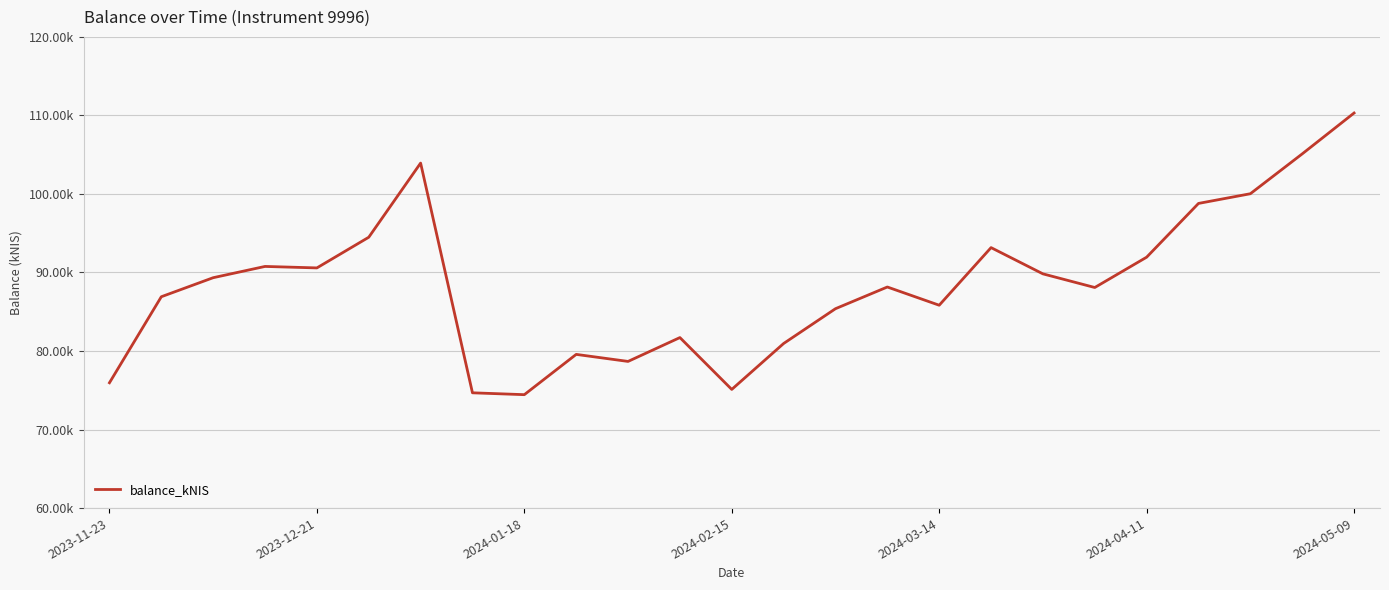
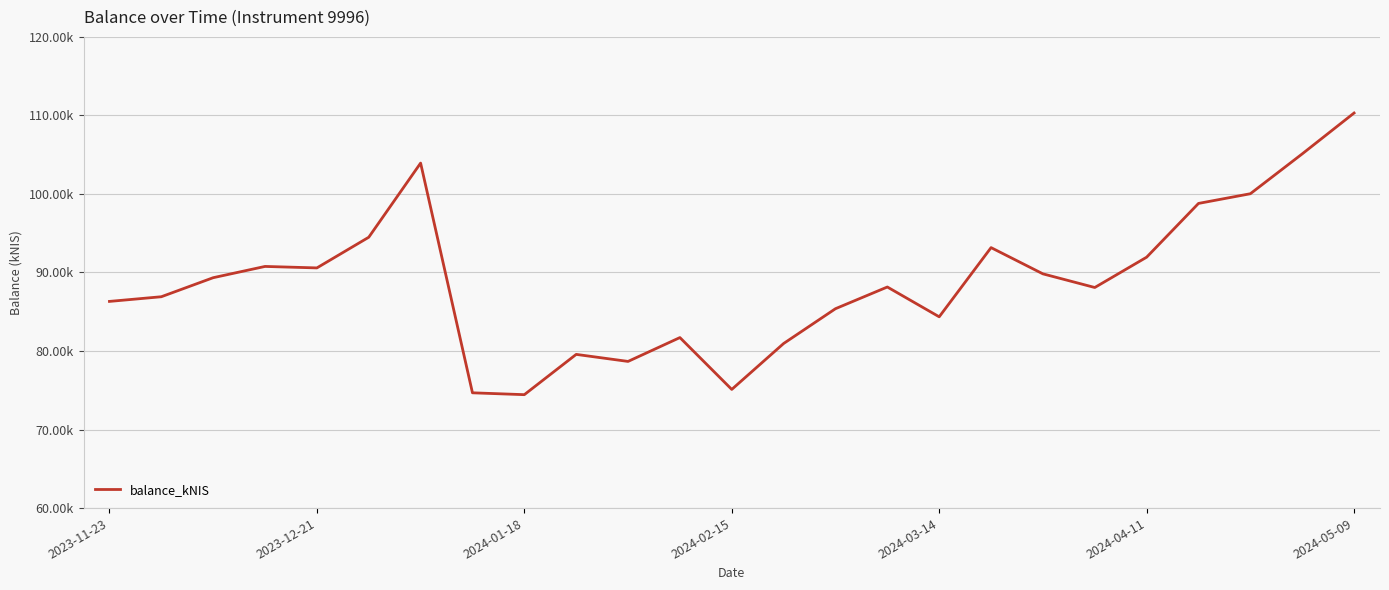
  {
-   "2023-11-23": 76000,
+   "2023-11-23": 86000,
    "2023-12-21": 91000,
    "2024-01-18": 74000,
    "2024-02-15": 75000,
-   "2024-03-14": 86000,
+   "2024-03-14": 84000,
    "2024-04-11": 92000,
    "2024-05-09": 110000
  }
